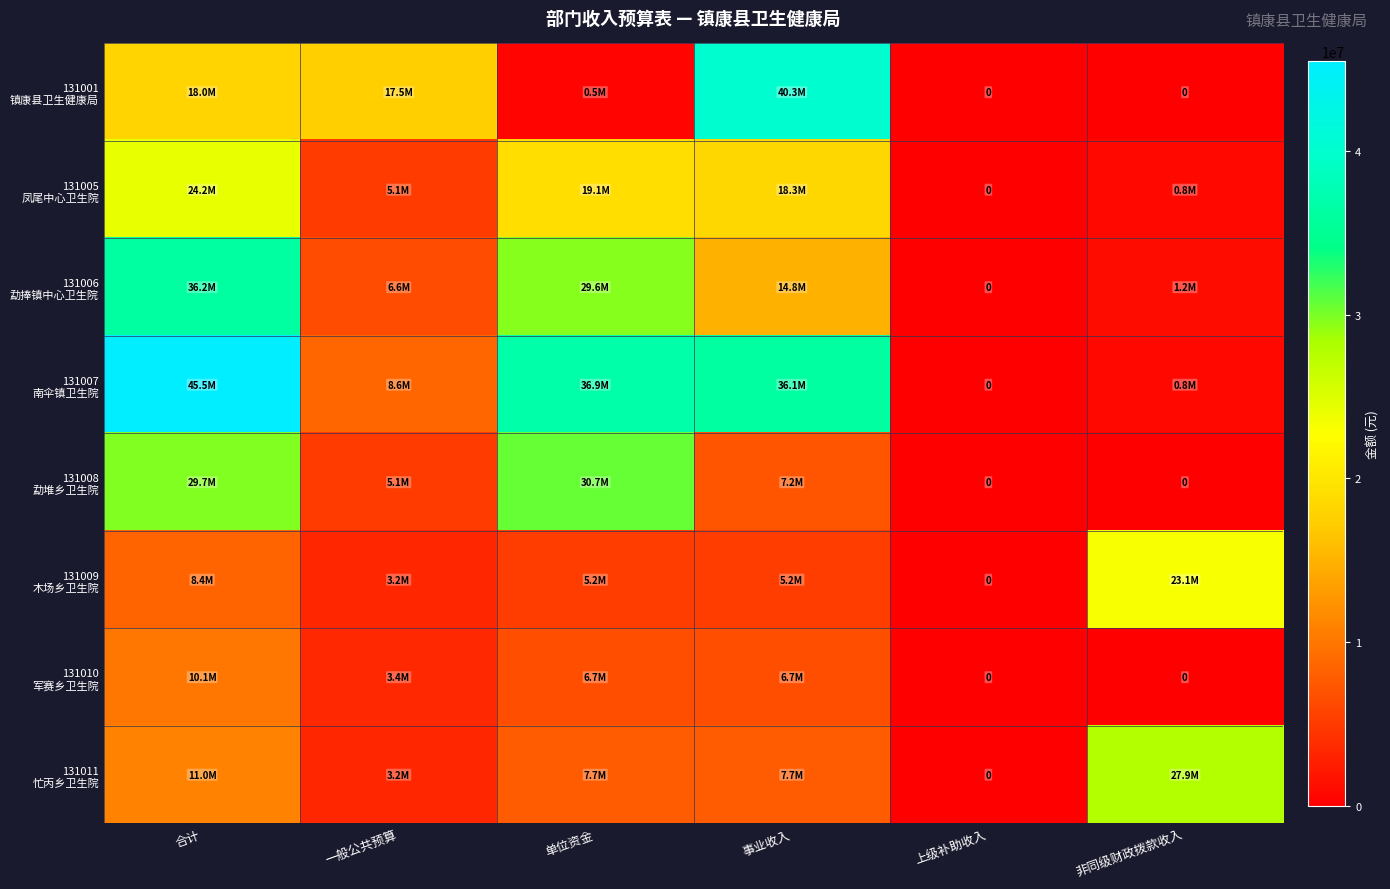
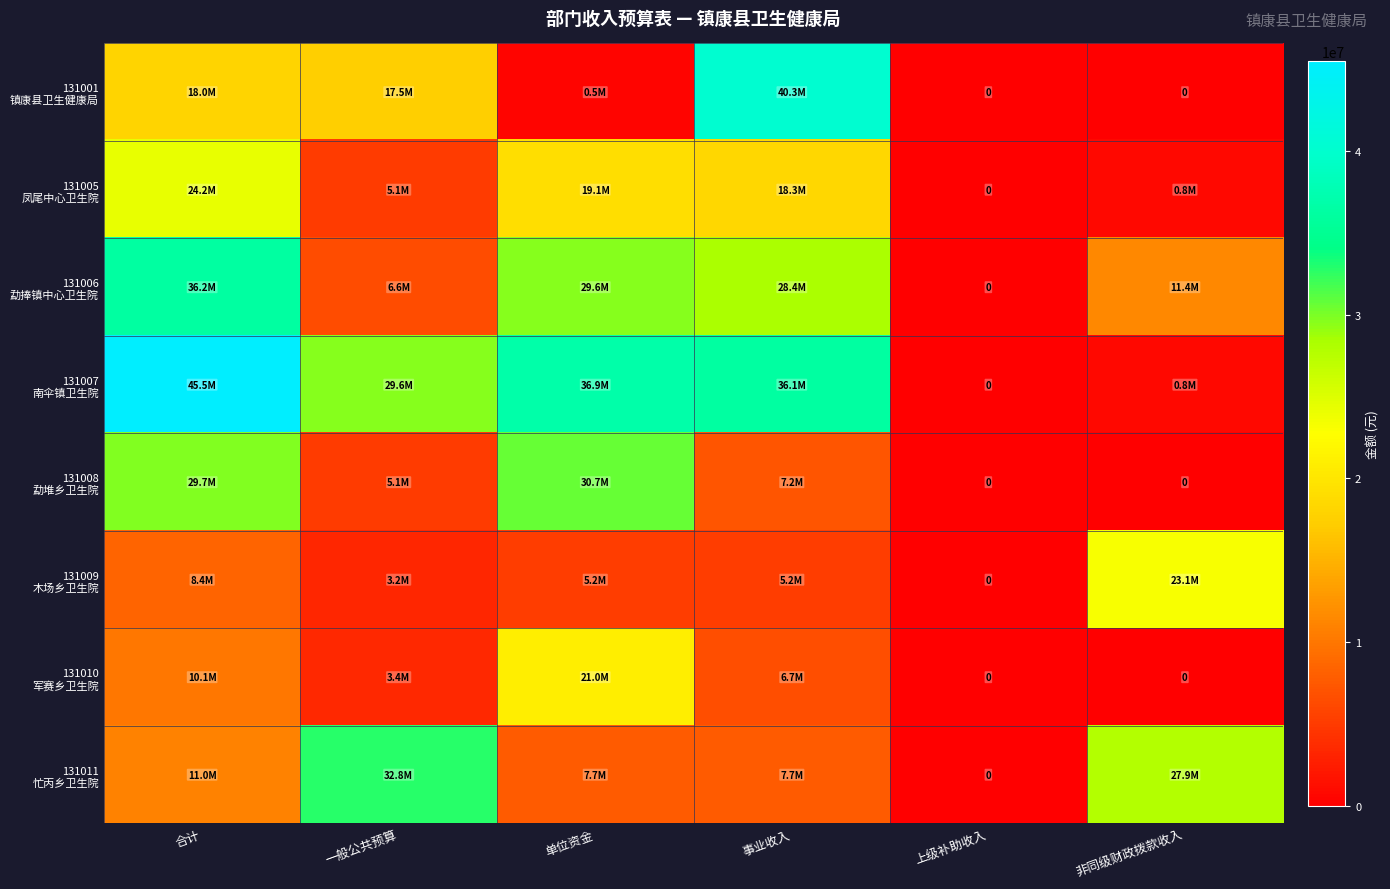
  {
    "131006 勐捧镇中心卫生院": {
-     "事业收入": "14.8M",
-     "非同级财政拨款收入": "1.2M"
+     "事业收入": "28.4M",
+     "非同级财政拨款收入": "11.4M"
    },
    "131007 南伞镇卫生院": {
-     "一般公共预算": "8.6M"
+     "一般公共预算": "29.6M"
    },
    "131010 军赛乡卫生院": {
-     "单位资金": "6.7M"
+     "单位资金": "21.0M"
    },
    "131011 忙丙乡卫生院": {
-     "一般公共预算": "3.2M"
+     "一般公共预算": "32.8M"
    }
  }
